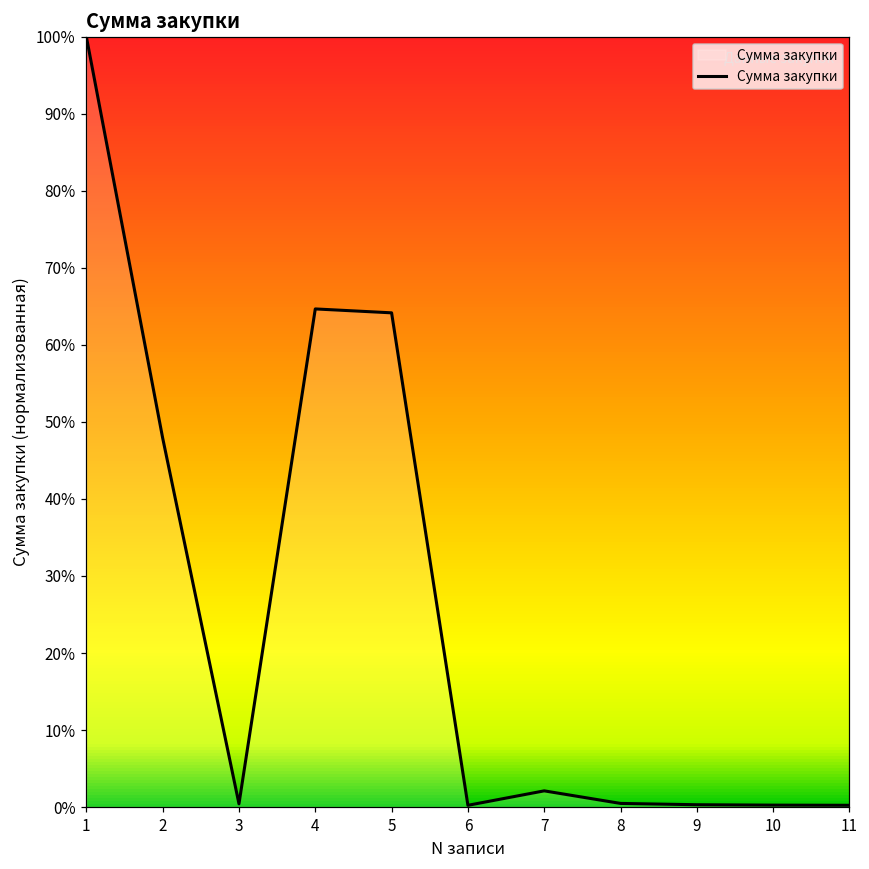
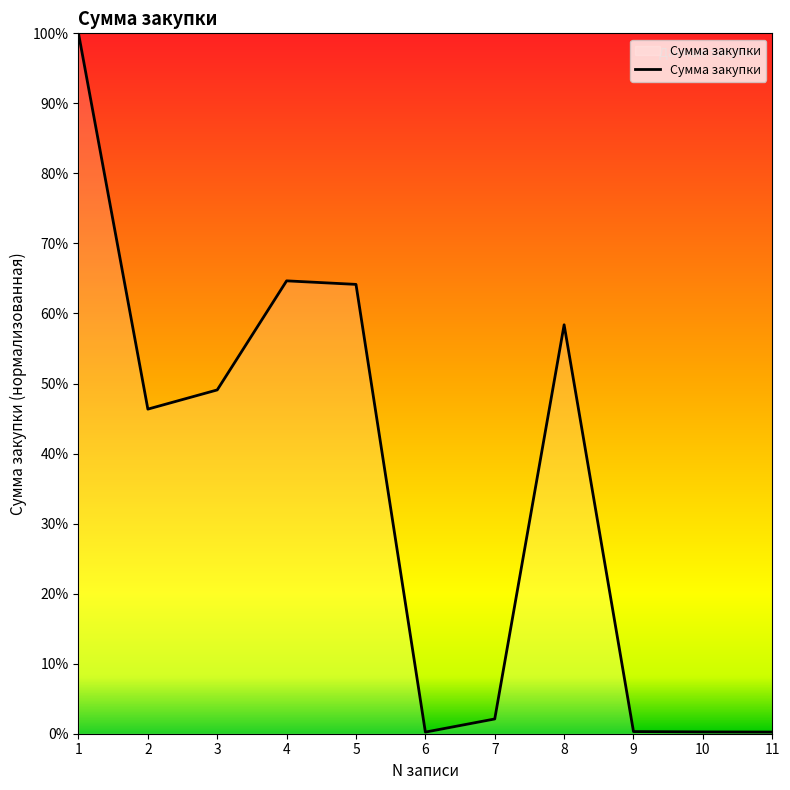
  {
    "1": "100%",
-   "2": "48%",
-   "3": "0%",
+   "2": "46%",
+   "3": "49%",
    "4": "65%",
    "5": "64%",
    "6": "0%",
    "7": "2%",
-   "8": "0%",
+   "8": "58%",
    "9": "0%",
    "10": "0%",
    "11": "0%"
  }
